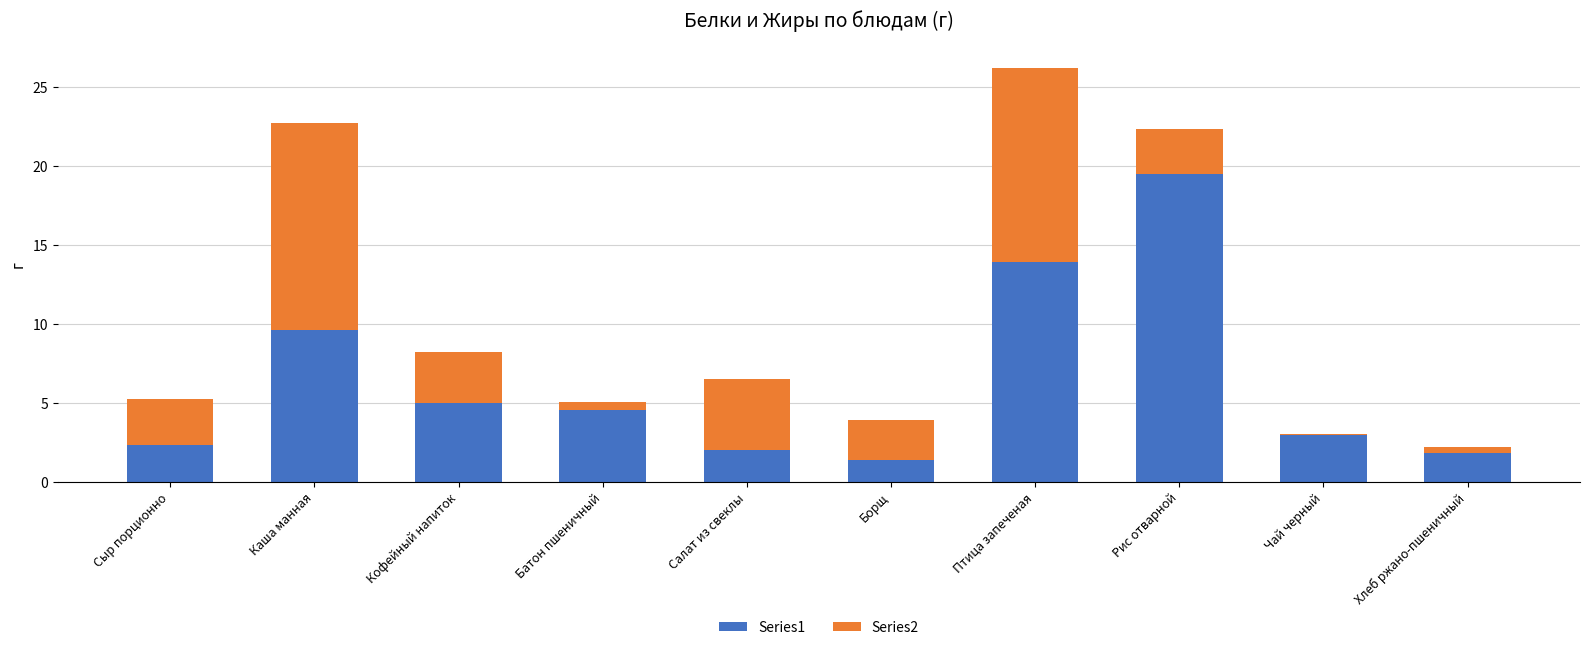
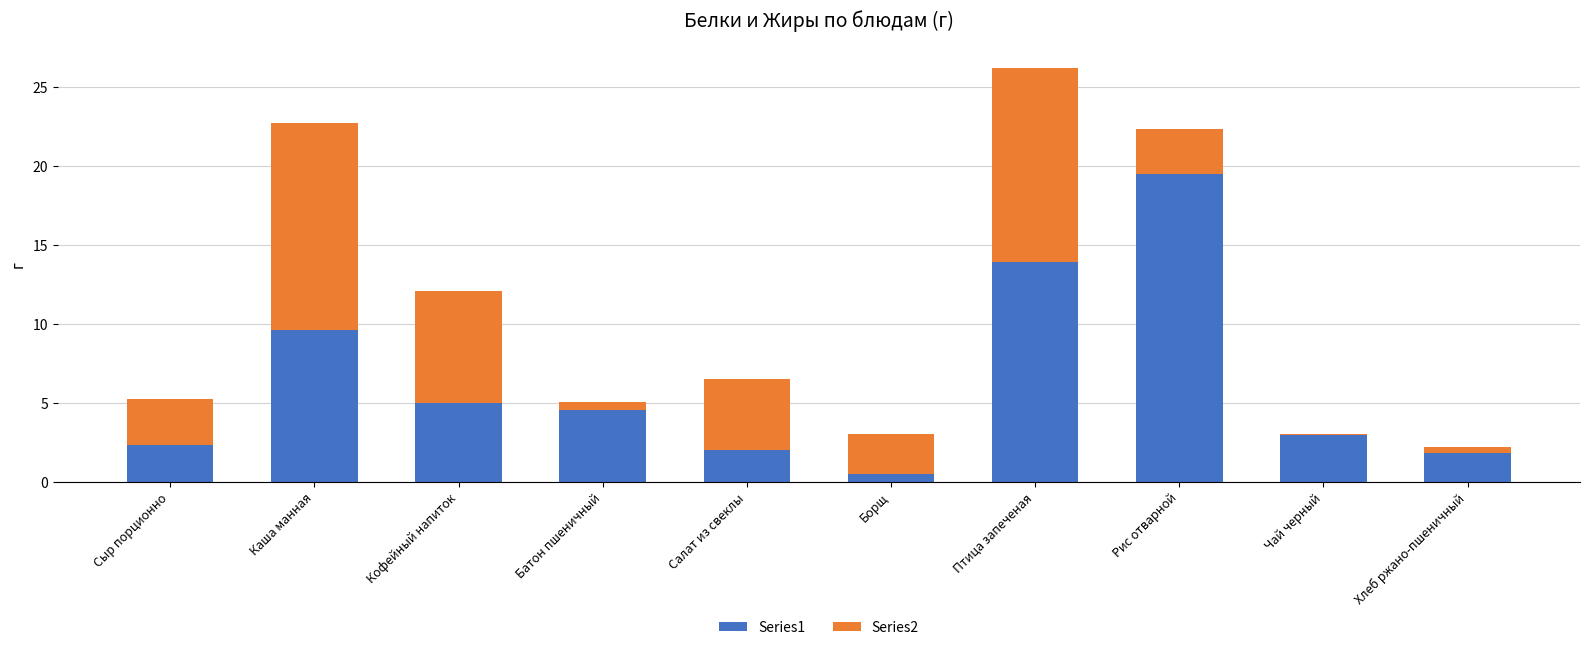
  {
    "Series1": {
      "Сыр порционно": 2.3,
      "Каша манная": 9.6,
      "Кофейный напиток": 5.0,
      "Батон пшеничный": 4.6,
      "Салат из свеклы": 2.0,
-     "Борщ": 1.4,
+     "Борщ": 0.5,
      "Птица запеченая": 13.9,
      "Рис отварной": 19.5,
      "Чай черный": 2.9,
      "Хлеб ржано-пшеничный": 1.9
    },
    "Series2": {
      "Сыр порционно": 2.9,
      "Каша манная": 13.1,
-     "Кофейный напиток": 3.2,
+     "Кофейный напиток": 7.1,
      "Батон пшеничный": 0.5,
      "Салат из свеклы": 4.5,
      "Борщ": 2.5,
      "Птица запеченая": 12.3,
      "Рис отварной": 2.9,
      "Хлеб ржано-пшеничный": 0.4
    }
  }
